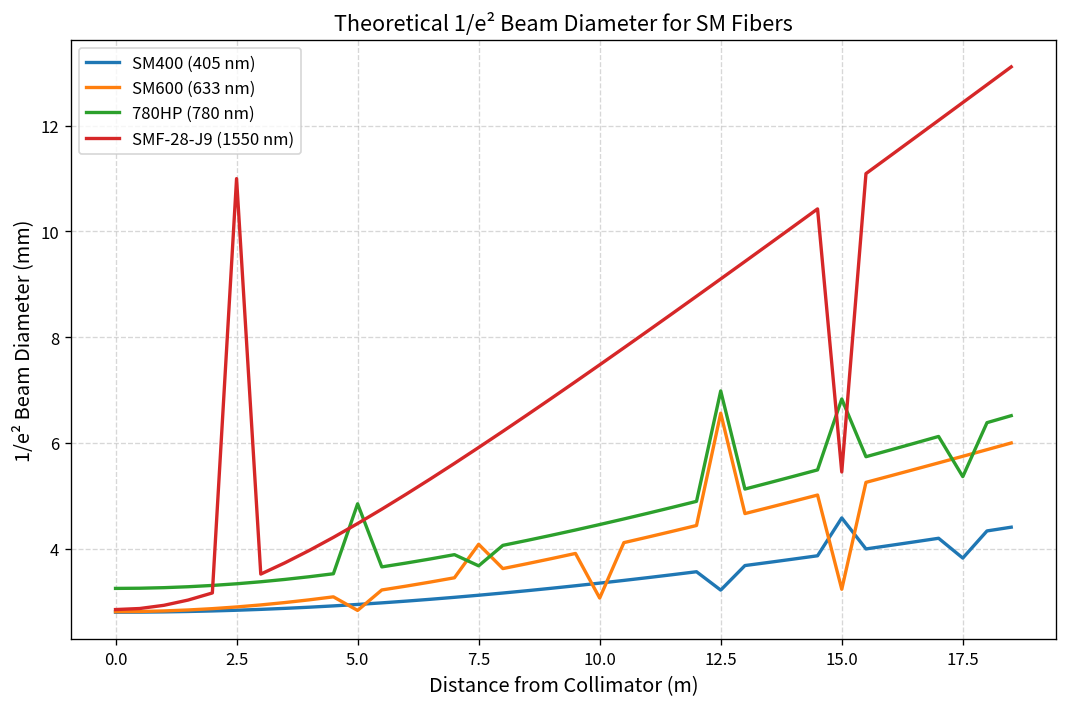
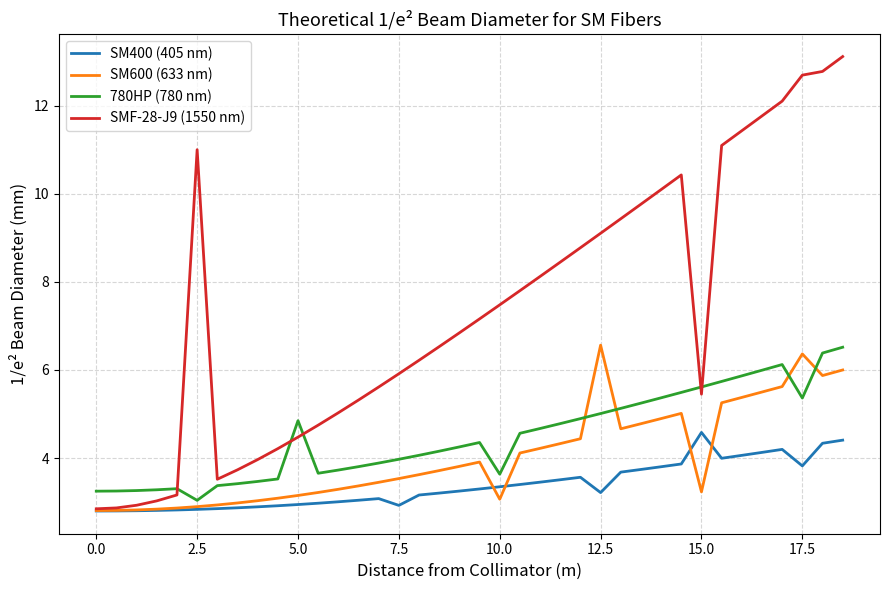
  {
    "SM400 (405 nm)": {
      "2.5": 2.8,
      "5.0": 2.9,
-     "7.5": 3.1,
+     "7.5": 2.9,
      "10.0": 3.3,
      "12.5": 3.2,
      "15.0": 4.6,
      "17.5": 3.8
    },
    "SM600 (633 nm)": {
      "2.5": 2.9,
-     "5.0": 2.8,
-     "7.5": 4.1,
+     "5.0": 3.2,
+     "7.5": 3.5,
      "10.0": 3.1,
      "12.5": 6.6,
      "15.0": 3.2,
-     "17.5": 5.7
+     "17.5": 6.4
    },
    "780HP (780 nm)": {
      "0.0": 3.3,
-     "2.5": 3.3,
+     "2.5": 3.0,
      "5.0": 4.9,
-     "7.5": 3.7,
-     "10.0": 4.5,
-     "12.5": 7.0,
-     "15.0": 6.8,
+     "7.5": 4.0,
+     "10.0": 3.6,
+     "12.5": 5.0,
+     "15.0": 5.6,
      "17.5": 5.4
    },
    "SMF-28-J9 (1550 nm)": {
      "2.5": 11.0,
      "5.0": 4.5,
      "7.5": 5.9,
      "10.0": 7.5,
      "12.5": 9.1,
      "15.0": 5.5,
-     "17.5": 12.4
+     "17.5": 12.7
    }
  }
